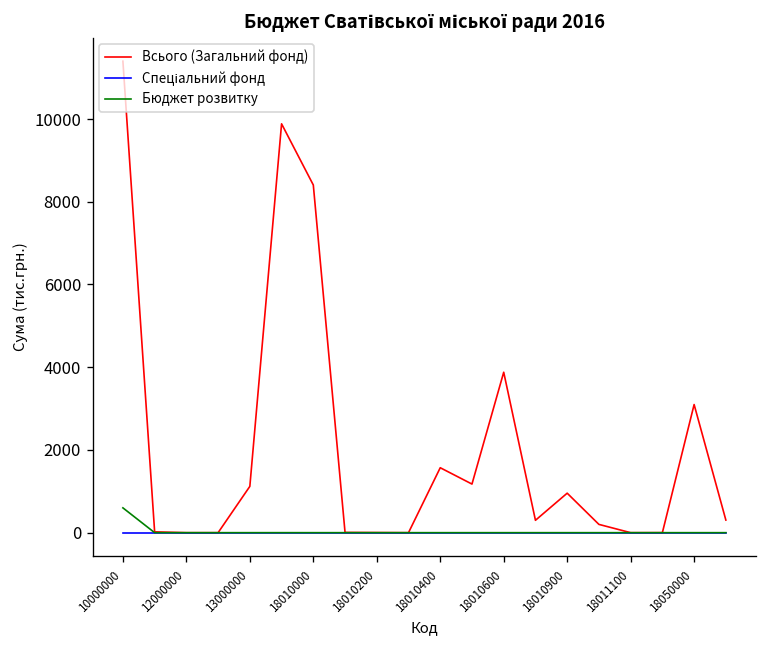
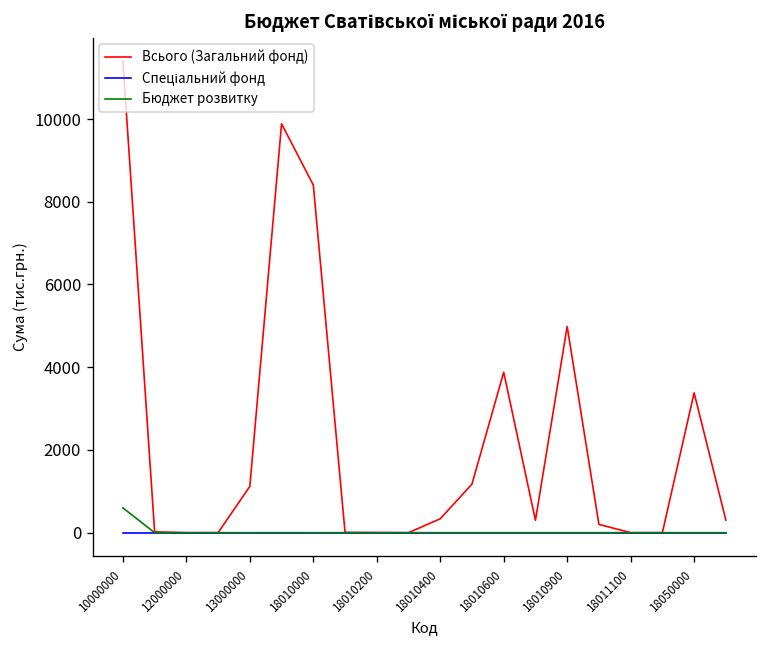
  {
    "Всього (Загальний фонд)": {
      "13000000": 1100,
      "18010000": 8400,
-     "18010400": 1600,
+     "18010400": 300,
      "18010600": 3900,
-     "18010900": 1000,
-     "18050000": 3100
+     "18010900": 5000,
+     "18050000": 3400
    },
    "Спеціальний фонд": {
      "10000000": 0
    },
    "Бюджет розвитку": {
      "10000000": 600
    }
  }
